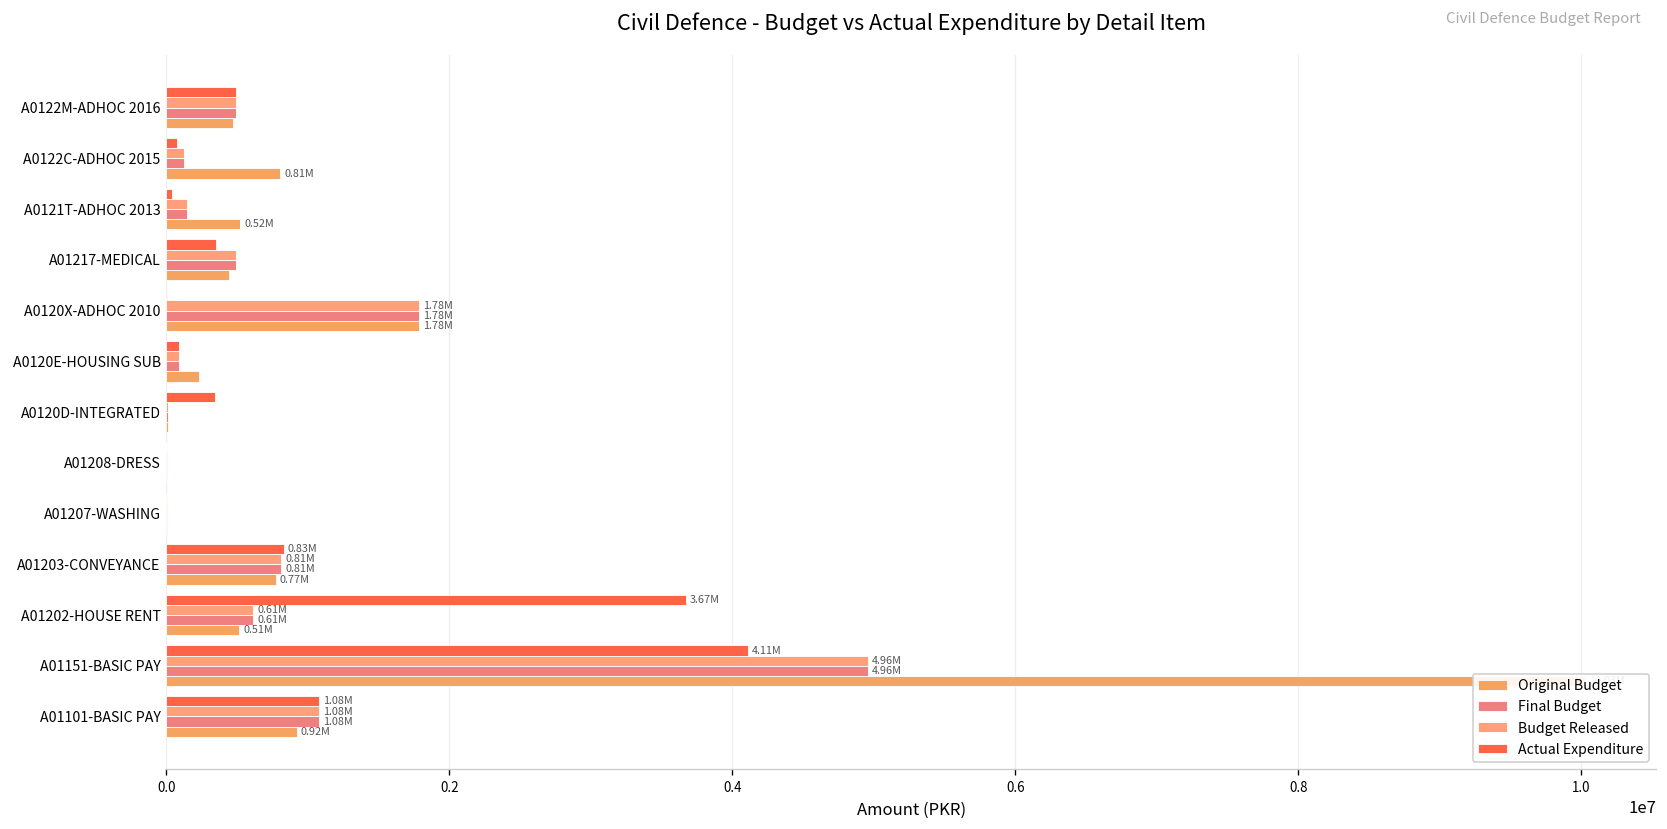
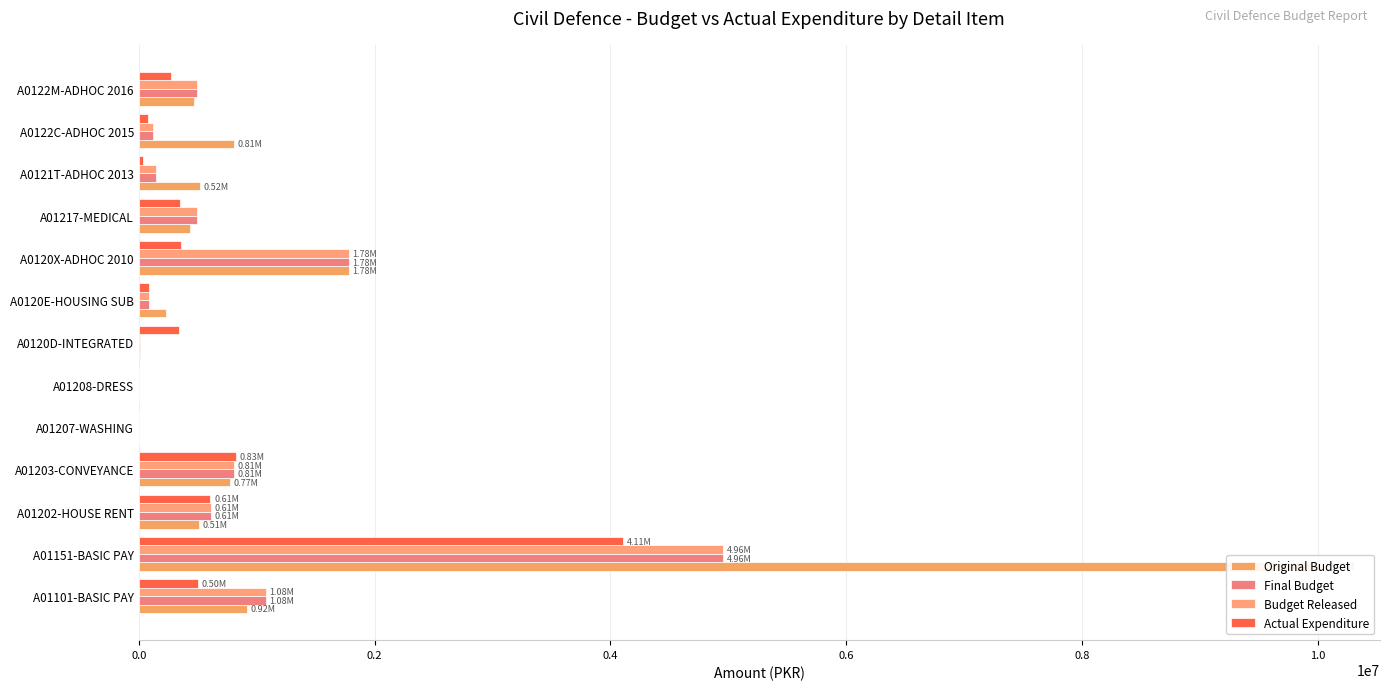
  {
    "Actual Expenditure": {
-     "A0122M-ADHOC 2016": "490000",
-     "A0120X-ADHOC 2010": "0",
+     "A0122M-ADHOC 2016": "270000",
+     "A0120X-ADHOC 2010": "360000",
      "A01203-CONVEYANCE": "0.83M",
-     "A01202-HOUSE RENT": "3.67M",
+     "A01202-HOUSE RENT": "0.61M",
      "A01151-BASIC PAY": "4.11M",
-     "A01101-BASIC PAY": "1.08M"
+     "A01101-BASIC PAY": "0.50M"
    }
  }
